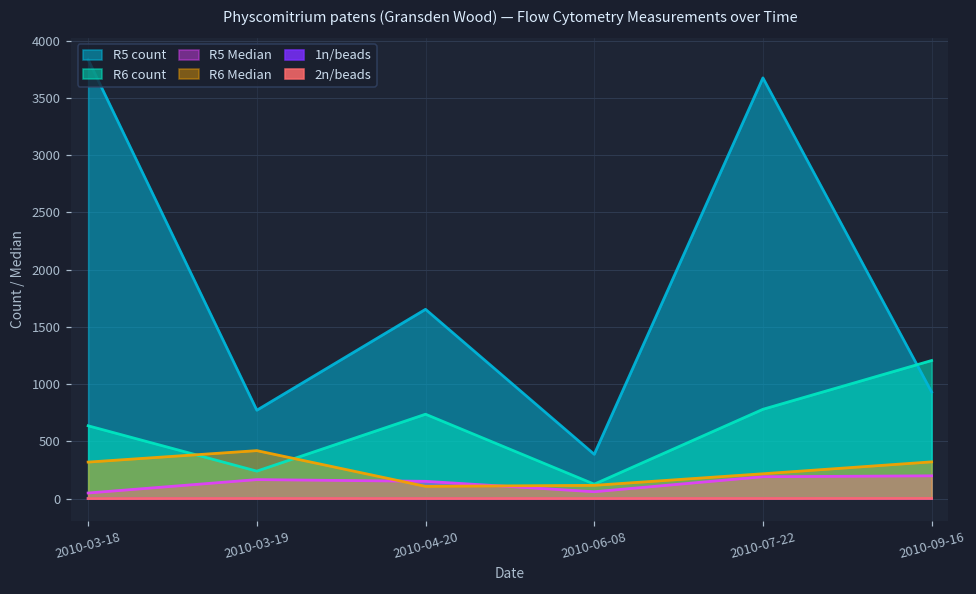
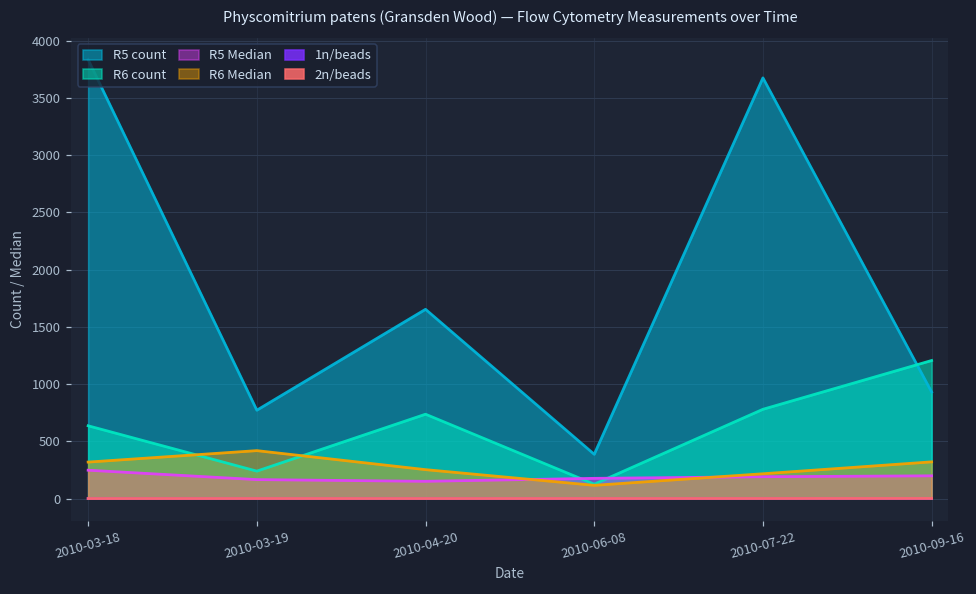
  {
    "R5 Median": {
-     "2010-03-18": 50,
+     "2010-03-18": 250,
      "2010-03-19": 170,
      "2010-04-20": 150,
-     "2010-06-08": 60,
+     "2010-06-08": 180,
      "2010-07-22": 190,
      "2010-09-16": 200
    },
    "R6 Median": {
      "2010-03-18": 320,
      "2010-03-19": 420,
-     "2010-04-20": 110,
+     "2010-04-20": 250,
      "2010-07-22": 220,
      "2010-09-16": 320
    },
    "2n/beads": {
      "2010-03-18": 0,
      "2010-03-19": 0,
      "2010-04-20": 0,
      "2010-06-08": 0,
      "2010-07-22": 0,
      "2010-09-16": 0
    }
  }
